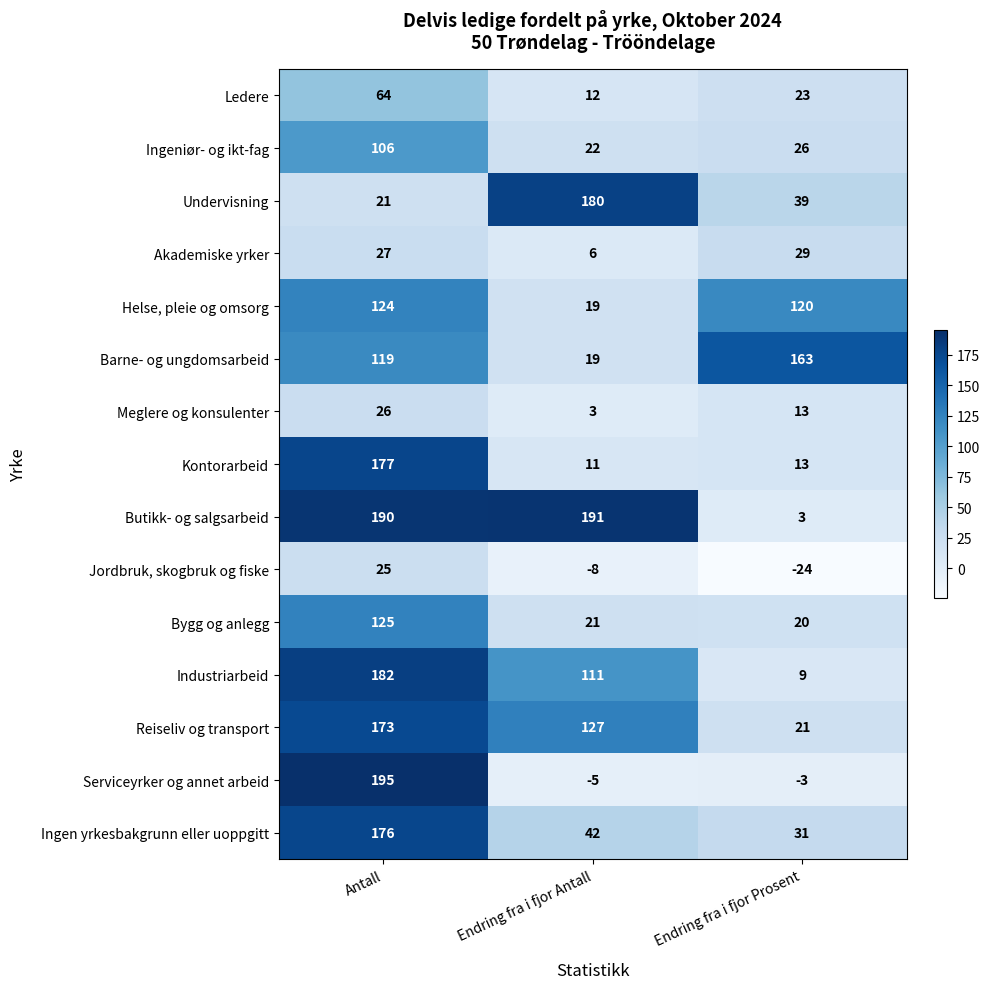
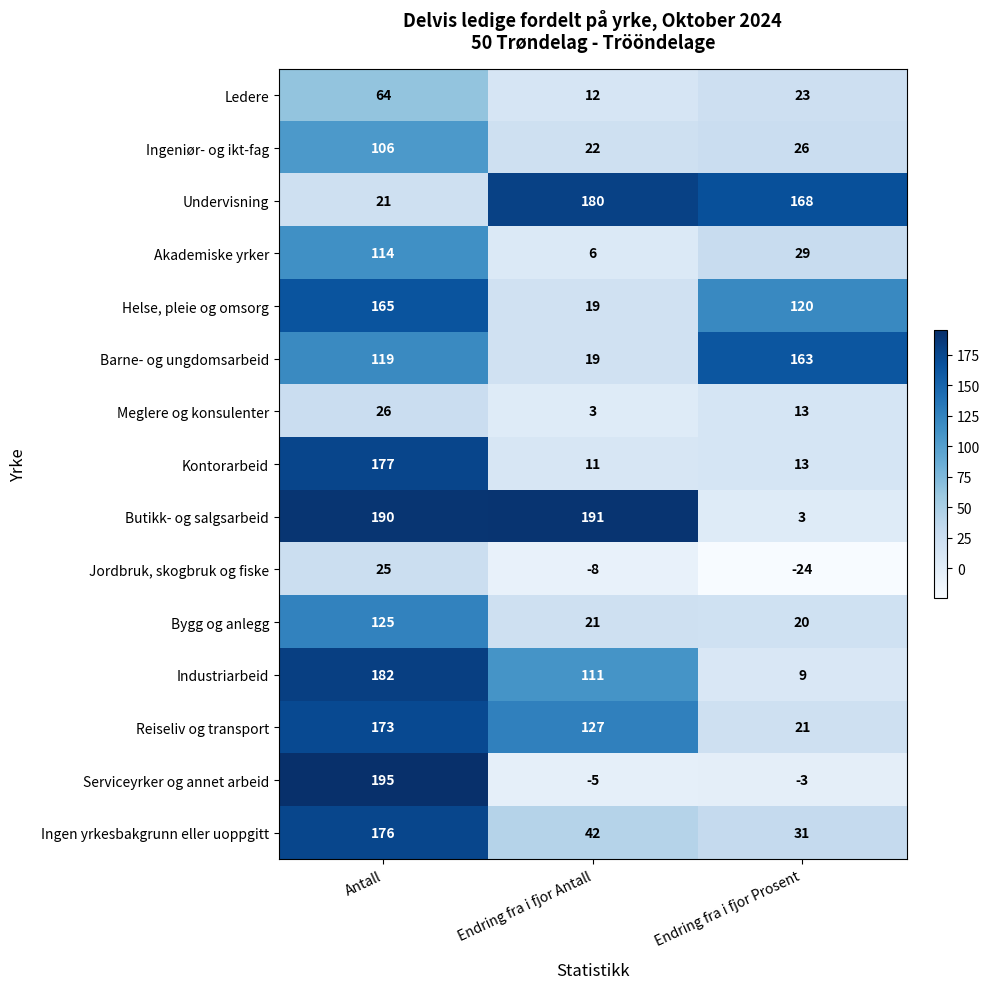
  {
    "Ledere": {
      "Antall": 64,
      "Endring fra i fjor Antall": 12,
      "Endring fra i fjor Prosent": 23
    },
    "Ingeniør- og ikt-fag": {
      "Antall": 106,
      "Endring fra i fjor Antall": 22,
      "Endring fra i fjor Prosent": 26
    },
    "Undervisning": {
      "Antall": 21,
      "Endring fra i fjor Antall": 180,
-     "Endring fra i fjor Prosent": 39
+     "Endring fra i fjor Prosent": 168
    },
    "Akademiske yrker": {
-     "Antall": 27,
+     "Antall": 114,
      "Endring fra i fjor Antall": 6,
      "Endring fra i fjor Prosent": 29
    },
    "Helse, pleie og omsorg": {
-     "Antall": 124,
+     "Antall": 165,
      "Endring fra i fjor Antall": 19,
      "Endring fra i fjor Prosent": 120
    },
    "Barne- og ungdomsarbeid": {
      "Antall": 119,
      "Endring fra i fjor Antall": 19,
      "Endring fra i fjor Prosent": 163
    },
    "Meglere og konsulenter": {
      "Antall": 26,
      "Endring fra i fjor Antall": 3,
      "Endring fra i fjor Prosent": 13
    },
    "Kontorarbeid": {
      "Antall": 177,
      "Endring fra i fjor Antall": 11,
      "Endring fra i fjor Prosent": 13
    },
    "Butikk- og salgsarbeid": {
      "Antall": 190,
      "Endring fra i fjor Antall": 191,
      "Endring fra i fjor Prosent": 3
    },
    "Jordbruk, skogbruk og fiske": {
      "Antall": 25,
      "Endring fra i fjor Antall": -8,
      "Endring fra i fjor Prosent": -24
    },
    "Bygg og anlegg": {
      "Antall": 125,
      "Endring fra i fjor Antall": 21,
      "Endring fra i fjor Prosent": 20
    },
    "Industriarbeid": {
      "Antall": 182,
      "Endring fra i fjor Antall": 111,
      "Endring fra i fjor Prosent": 9
    },
    "Reiseliv og transport": {
      "Antall": 173,
      "Endring fra i fjor Antall": 127,
      "Endring fra i fjor Prosent": 21
    },
    "Serviceyrker og annet arbeid": {
      "Antall": 195,
      "Endring fra i fjor Antall": -5,
      "Endring fra i fjor Prosent": -3
    },
    "Ingen yrkesbakgrunn eller uoppgitt": {
      "Antall": 176,
      "Endring fra i fjor Antall": 42,
      "Endring fra i fjor Prosent": 31
    }
  }
